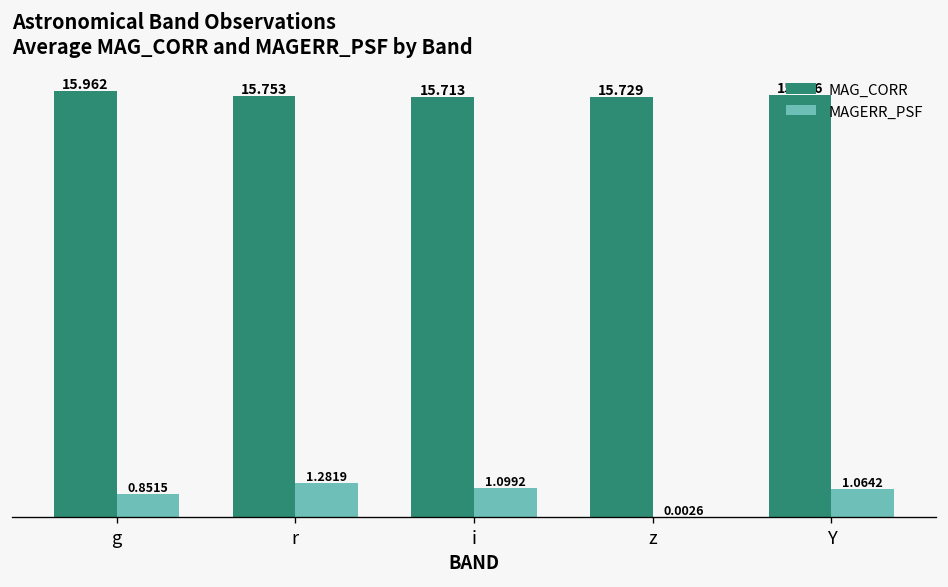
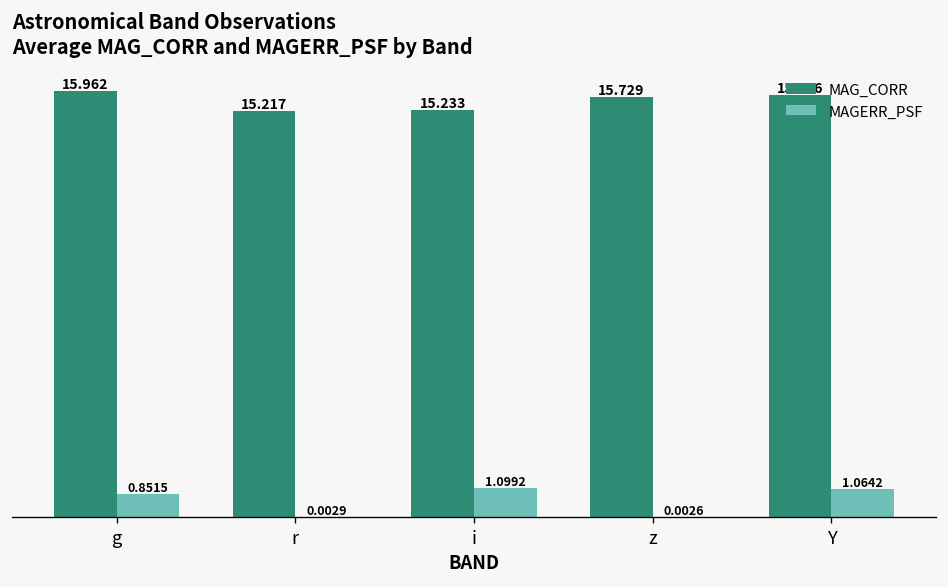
  {
    "MAG_CORR": {
      "g": 15.962,
-     "r": 15.753,
-     "i": 15.713,
+     "r": 15.217,
+     "i": 15.233,
      "z": 15.729,
      "Y": 15.796
    },
    "MAGERR_PSF": {
      "g": 0.8515,
-     "r": 1.2819,
+     "r": 0.0029,
      "i": 1.0992,
      "z": 0.0026,
      "Y": 1.0642
    }
  }
